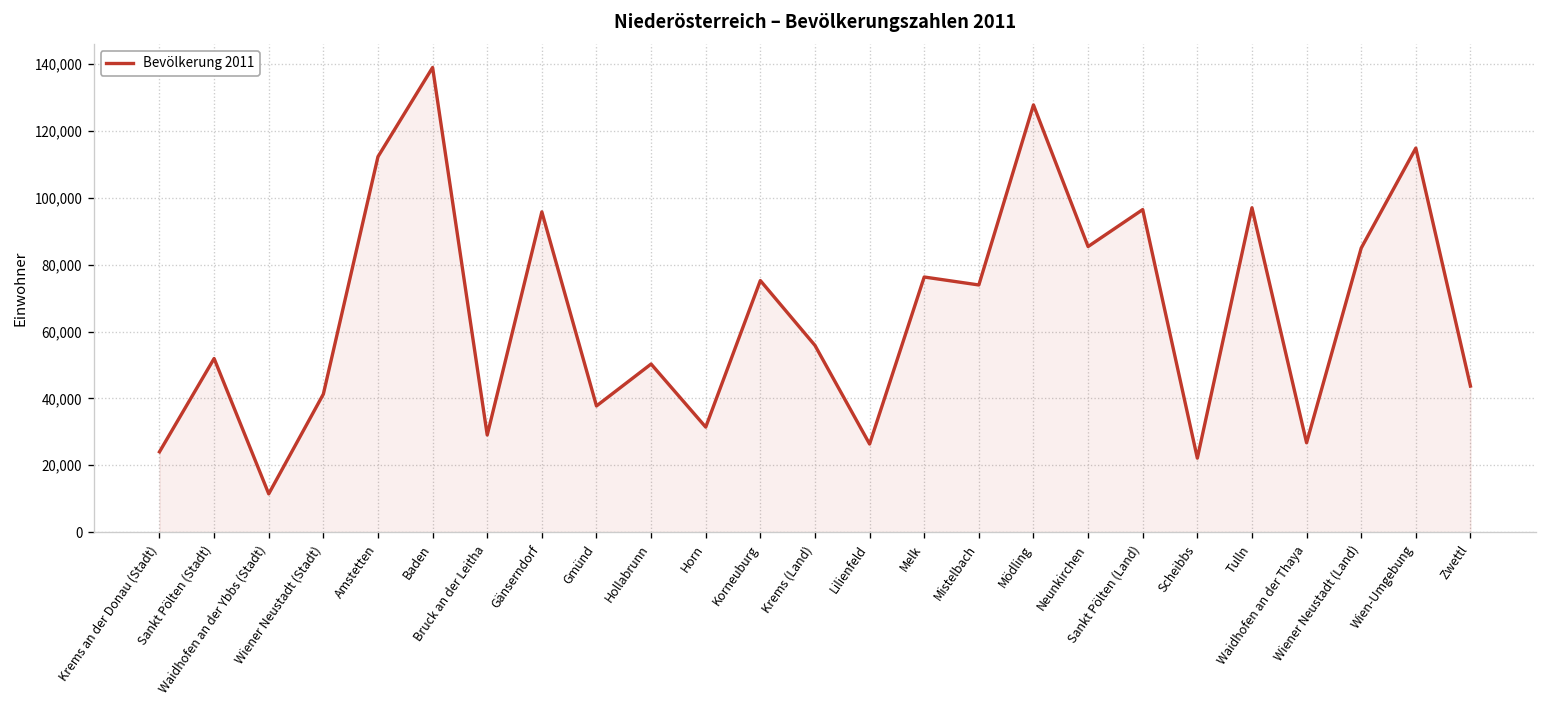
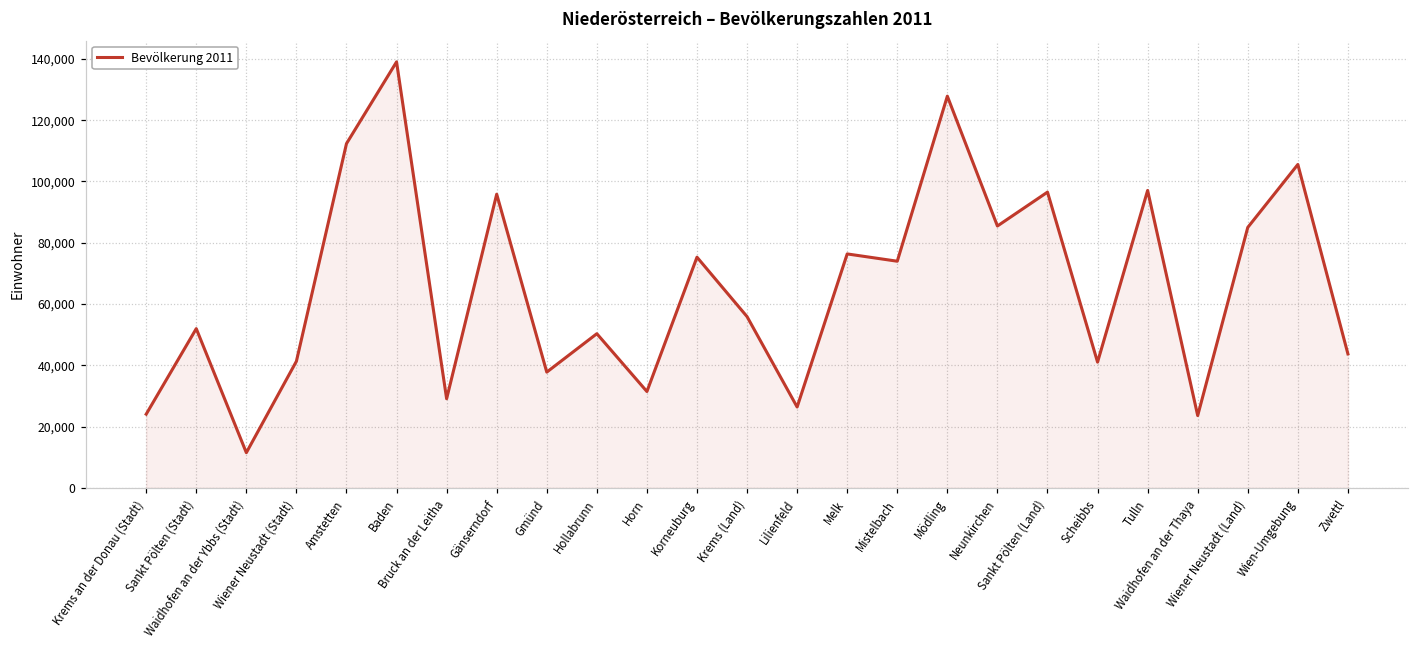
  {
    "Krems an der Donau (Stadt)": "24,000",
    "Sankt Pölten (Stadt)": "52,000",
    "Waidhofen an der Ybbs (Stadt)": "11,000",
    "Wiener Neustadt (Stadt)": "41,000",
    "Amstetten": "112,000",
    "Baden": "139,000",
    "Bruck an der Leitha": "29,000",
    "Gänserndorf": "96,000",
    "Gmünd": "38,000",
    "Hollabrunn": "50,000",
    "Horn": "31,000",
    "Korneuburg": "75,000",
    "Krems (Land)": "56,000",
    "Lilienfeld": "26,000",
    "Melk": "76,000",
    "Mistelbach": "74,000",
    "Mödling": "128,000",
    "Neunkirchen": "85,000",
    "Sankt Pölten (Land)": "97,000",
-   "Scheibbs": "22,000",
+   "Scheibbs": "41,000",
    "Tulln": "97,000",
-   "Waidhofen an der Thaya": "27,000",
+   "Waidhofen an der Thaya": "24,000",
    "Wiener Neustadt (Land)": "85,000",
-   "Wien-Umgebung": "115,000",
+   "Wien-Umgebung": "106,000",
    "Zwettl": "44,000"
  }
